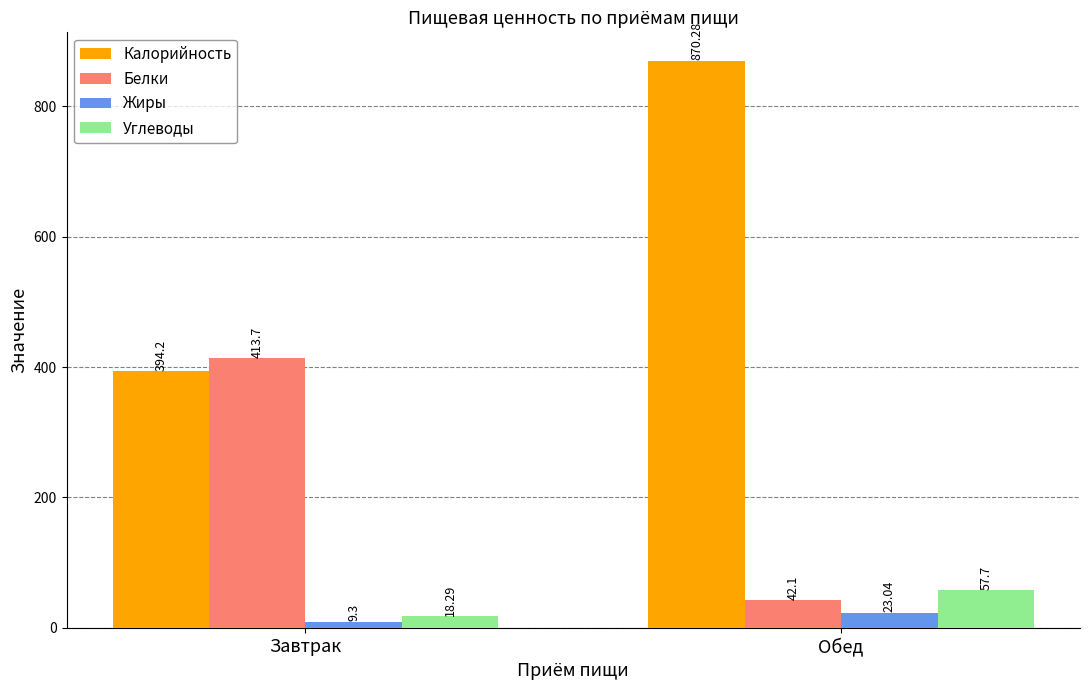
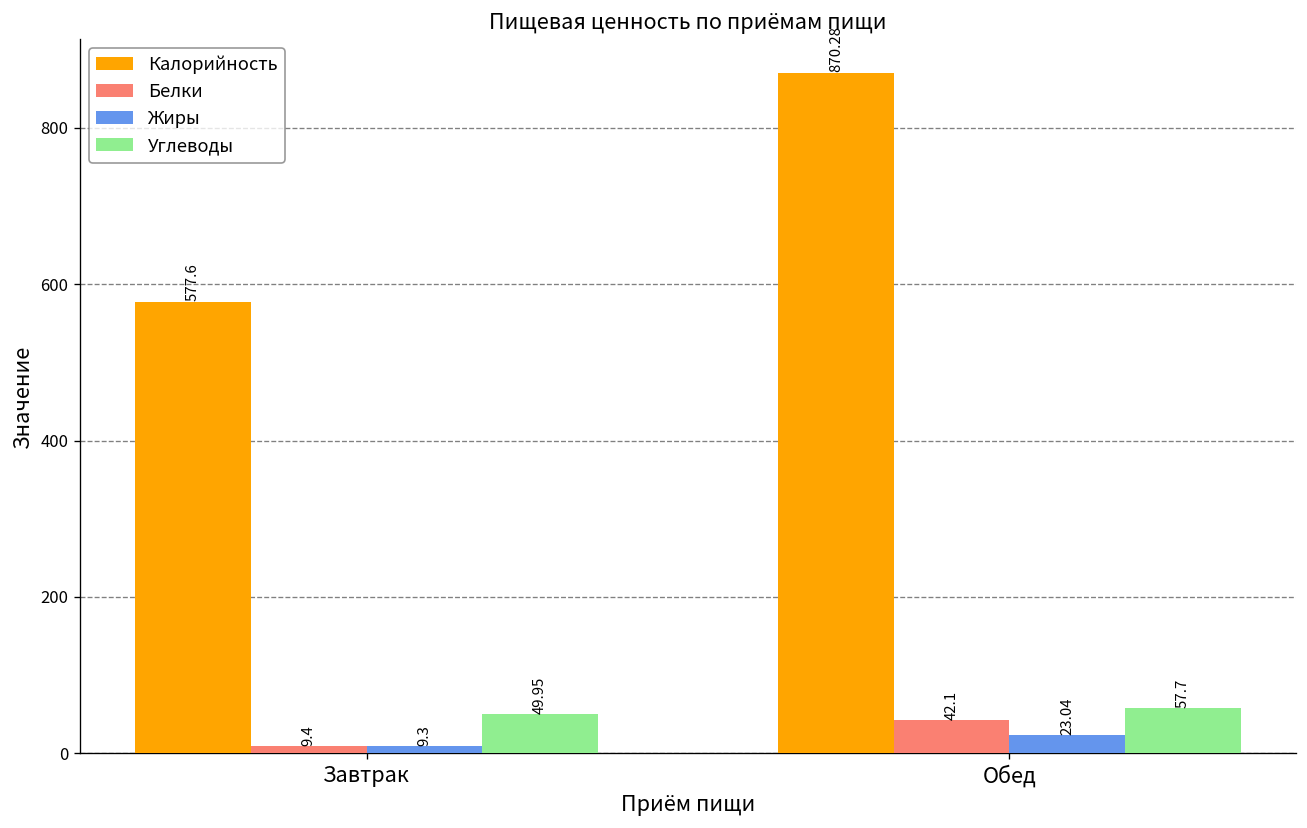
  {
    "Калорийность": {
-     "Завтрак": 394.2,
+     "Завтрак": 577.6,
      "Обед": 870.28
    },
    "Белки": {
-     "Завтрак": 413.7,
+     "Завтрак": 9.4,
      "Обед": 42.1
    },
    "Жиры": {
      "Завтрак": 9.3,
      "Обед": 23.04
    },
    "Углеводы": {
-     "Завтрак": 18.29,
+     "Завтрак": 49.95,
      "Обед": 57.7
    }
  }
